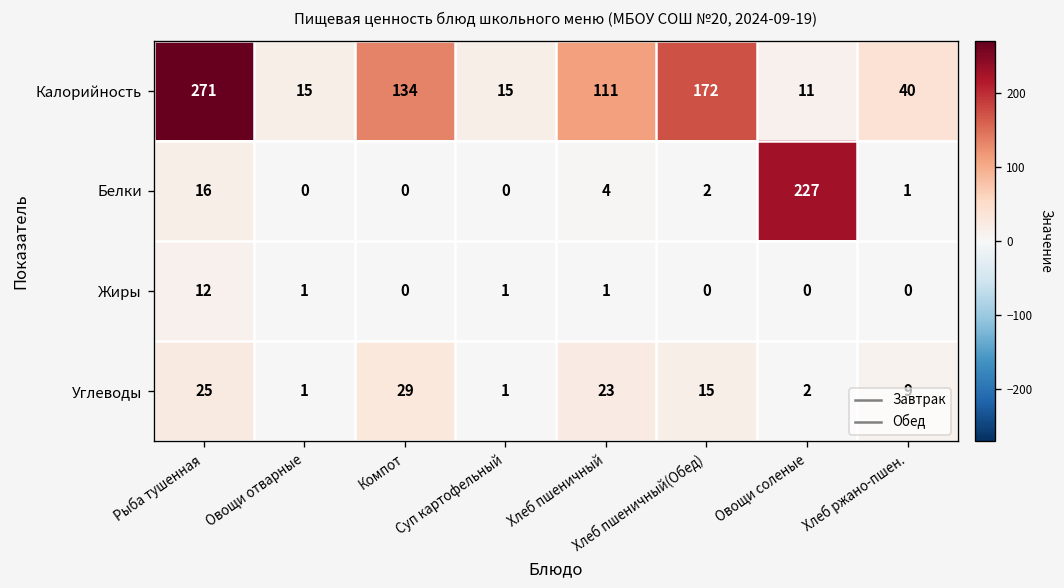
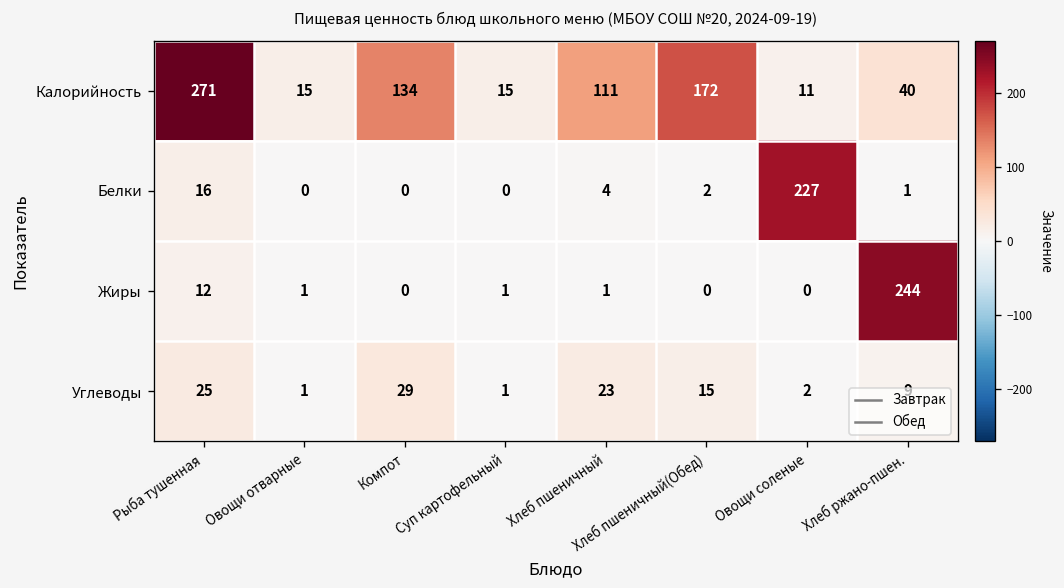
  {
    "Калорийность": {
      "Рыба тушенная": 271,
      "Овощи отварные": 15,
      "Компот": 134,
      "Суп картофельный": 15,
      "Хлеб пшеничный": 111,
      "Хлеб пшеничный(Обед)": 172,
      "Овощи соленые": 11,
      "Хлеб ржано-пшен.": 40
    },
    "Белки": {
      "Рыба тушенная": 16,
      "Овощи отварные": 0,
      "Компот": 0,
      "Суп картофельный": 0,
      "Хлеб пшеничный": 4,
      "Хлеб пшеничный(Обед)": 2,
      "Овощи соленые": 227,
      "Хлеб ржано-пшен.": 1
    },
    "Жиры": {
      "Рыба тушенная": 12,
      "Овощи отварные": 1,
      "Компот": 0,
      "Суп картофельный": 1,
      "Хлеб пшеничный": 1,
      "Хлеб пшеничный(Обед)": 0,
      "Овощи соленые": 0,
-     "Хлеб ржано-пшен.": 0
+     "Хлеб ржано-пшен.": 244
    },
    "Углеводы": {
      "Рыба тушенная": 25,
      "Овощи отварные": 1,
      "Компот": 29,
      "Суп картофельный": 1,
      "Хлеб пшеничный": 23,
      "Хлеб пшеничный(Обед)": 15,
      "Овощи соленые": 2
    }
  }
